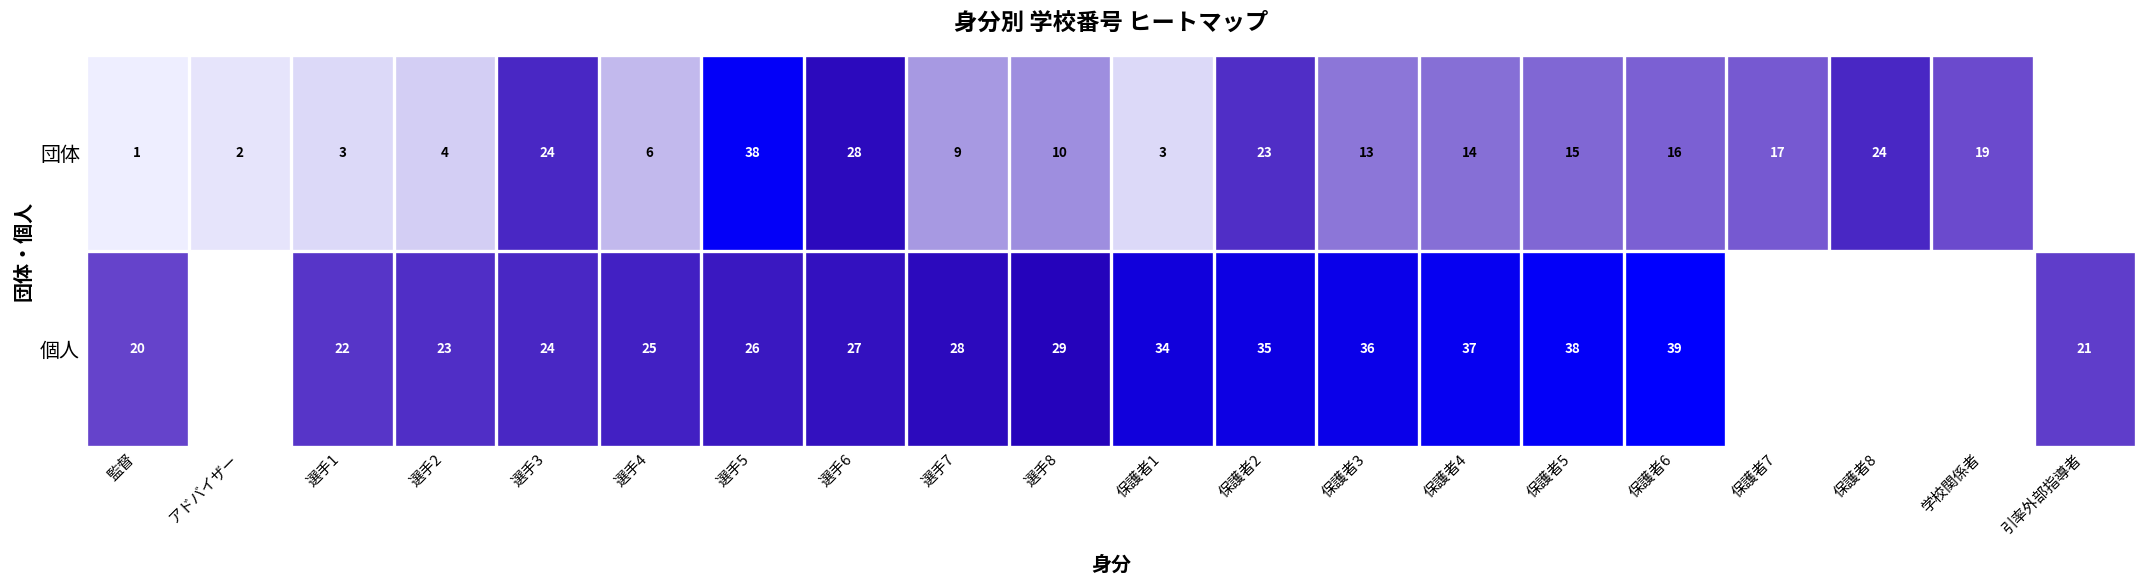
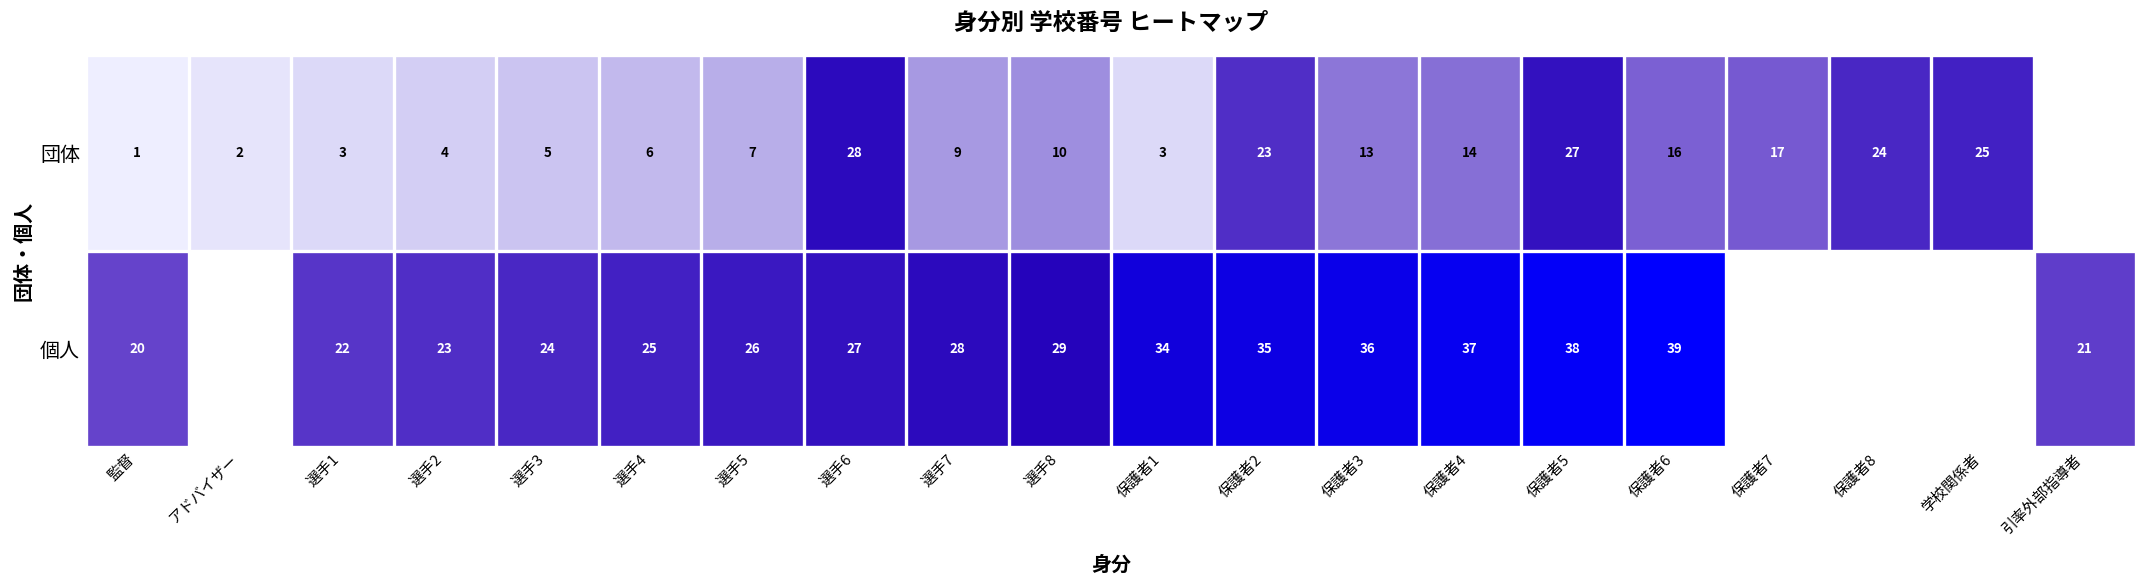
  {
    "団体": {
      "監督": 1,
      "アドバイザー": 2,
      "選手1": 3,
      "選手2": 4,
-     "選手3": 24,
+     "選手3": 5,
      "選手4": 6,
-     "選手5": 38,
+     "選手5": 7,
      "選手6": 28,
      "選手7": 9,
      "選手8": 10,
      "保護者1": 3,
      "保護者2": 23,
      "保護者3": 13,
      "保護者4": 14,
-     "保護者5": 15,
+     "保護者5": 27,
      "保護者6": 16,
      "保護者7": 17,
      "保護者8": 24,
-     "学校関係者": 19
+     "学校関係者": 25
    },
    "個人": {
      "監督": 20,
      "選手1": 22,
      "選手2": 23,
      "選手3": 24,
      "選手4": 25,
      "選手5": 26,
      "選手6": 27,
      "選手7": 28,
      "選手8": 29,
      "保護者1": 34,
      "保護者2": 35,
      "保護者3": 36,
      "保護者4": 37,
      "保護者5": 38,
      "保護者6": 39,
      "引率外部指導者": 21
    }
  }
